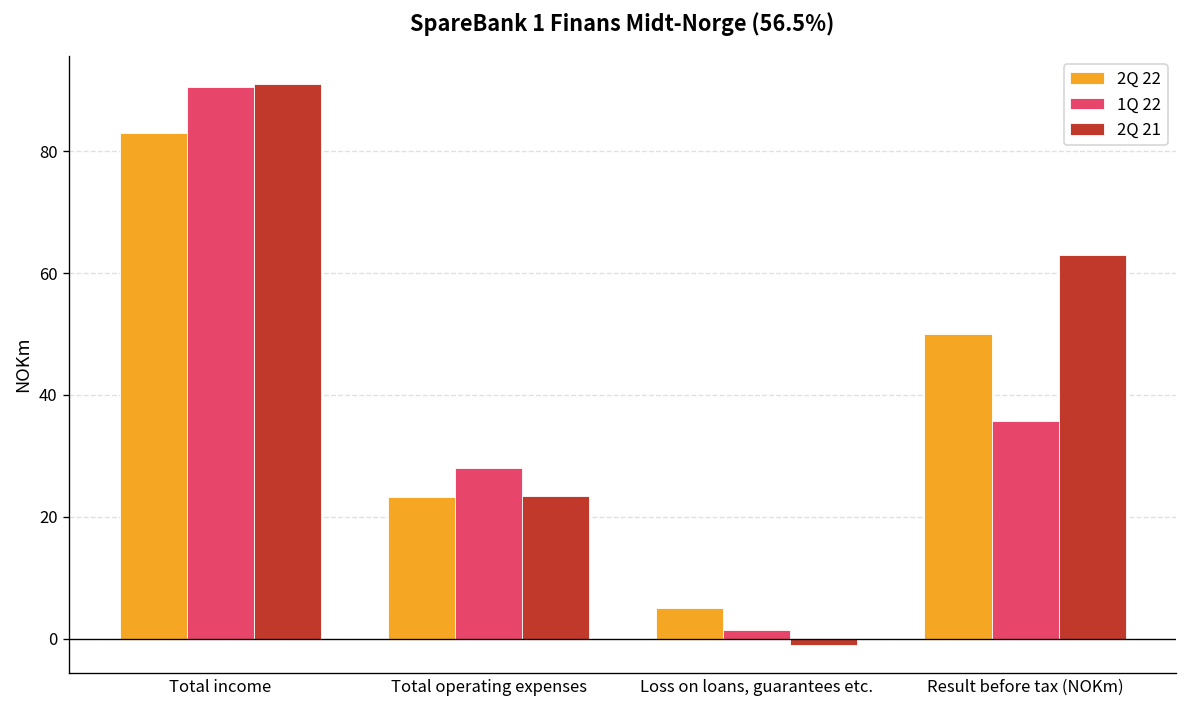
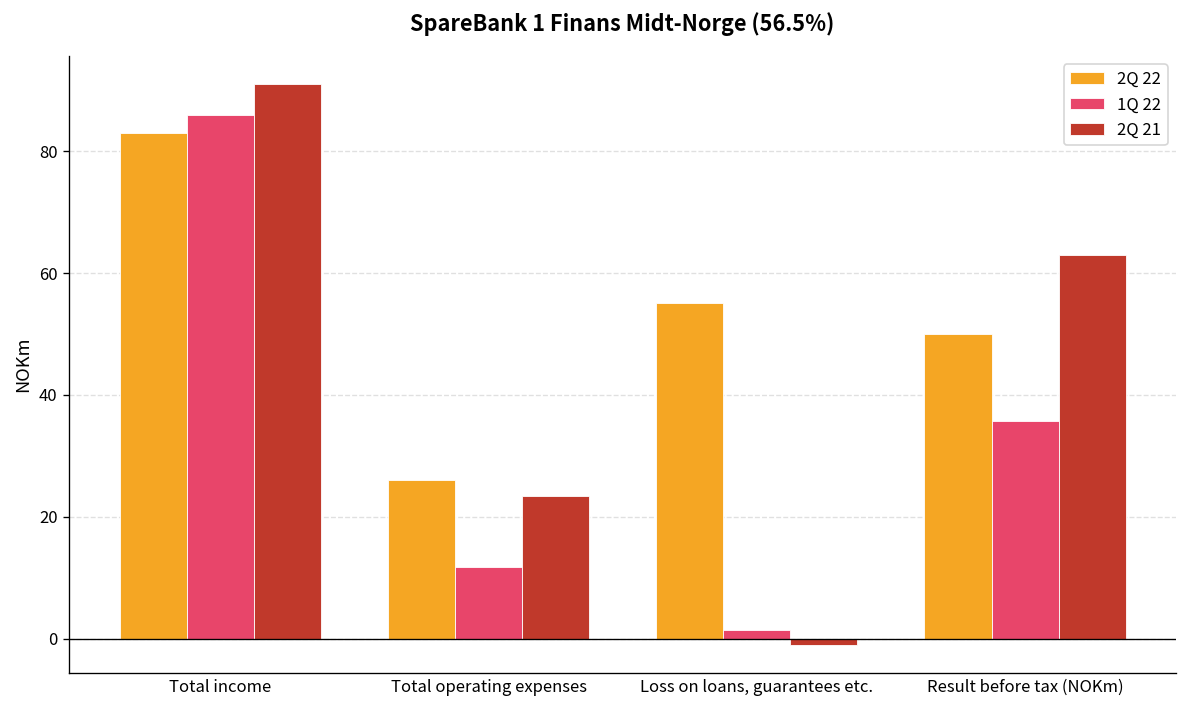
  {
    "2Q 22": {
      "Total income": 83,
-     "Total operating expenses": 23,
-     "Loss on loans, guarantees etc.": 5,
+     "Total operating expenses": 26,
+     "Loss on loans, guarantees etc.": 55,
      "Result before tax (NOKm)": 50
    },
    "1Q 22": {
-     "Total income": 91,
-     "Total operating expenses": 28,
+     "Total income": 86,
+     "Total operating expenses": 12,
      "Loss on loans, guarantees etc.": 1,
      "Result before tax (NOKm)": 36
    },
    "2Q 21": {
      "Total income": 91,
      "Total operating expenses": 23,
      "Loss on loans, guarantees etc.": -1,
      "Result before tax (NOKm)": 63
    }
  }
